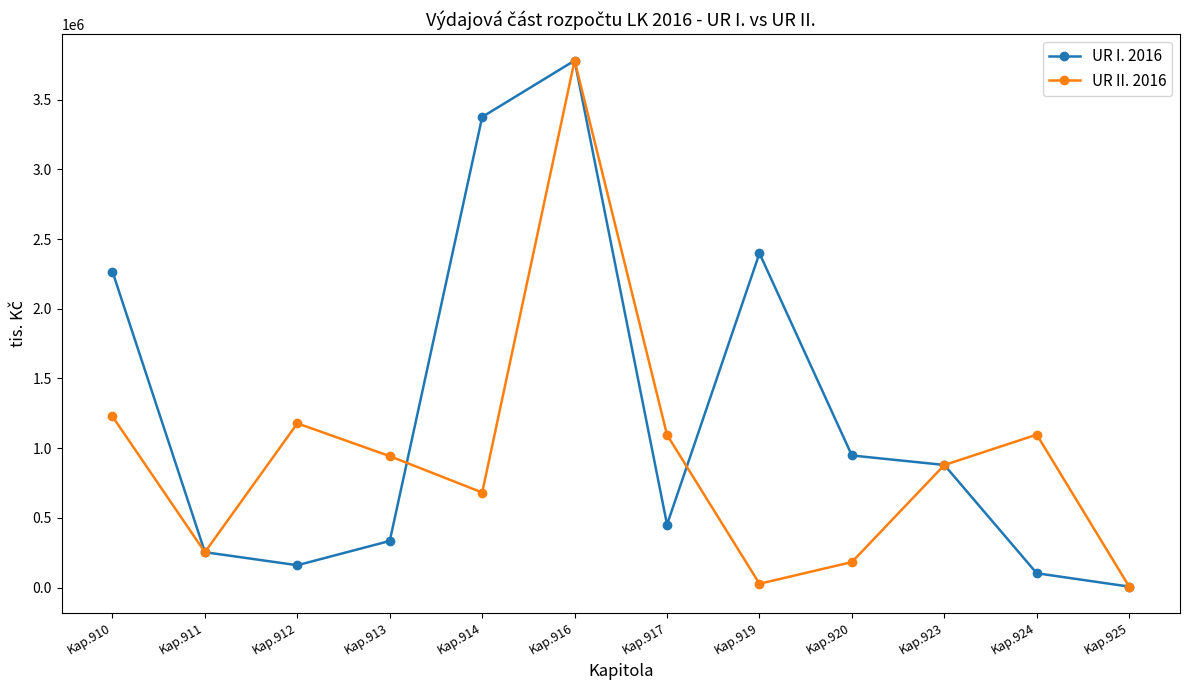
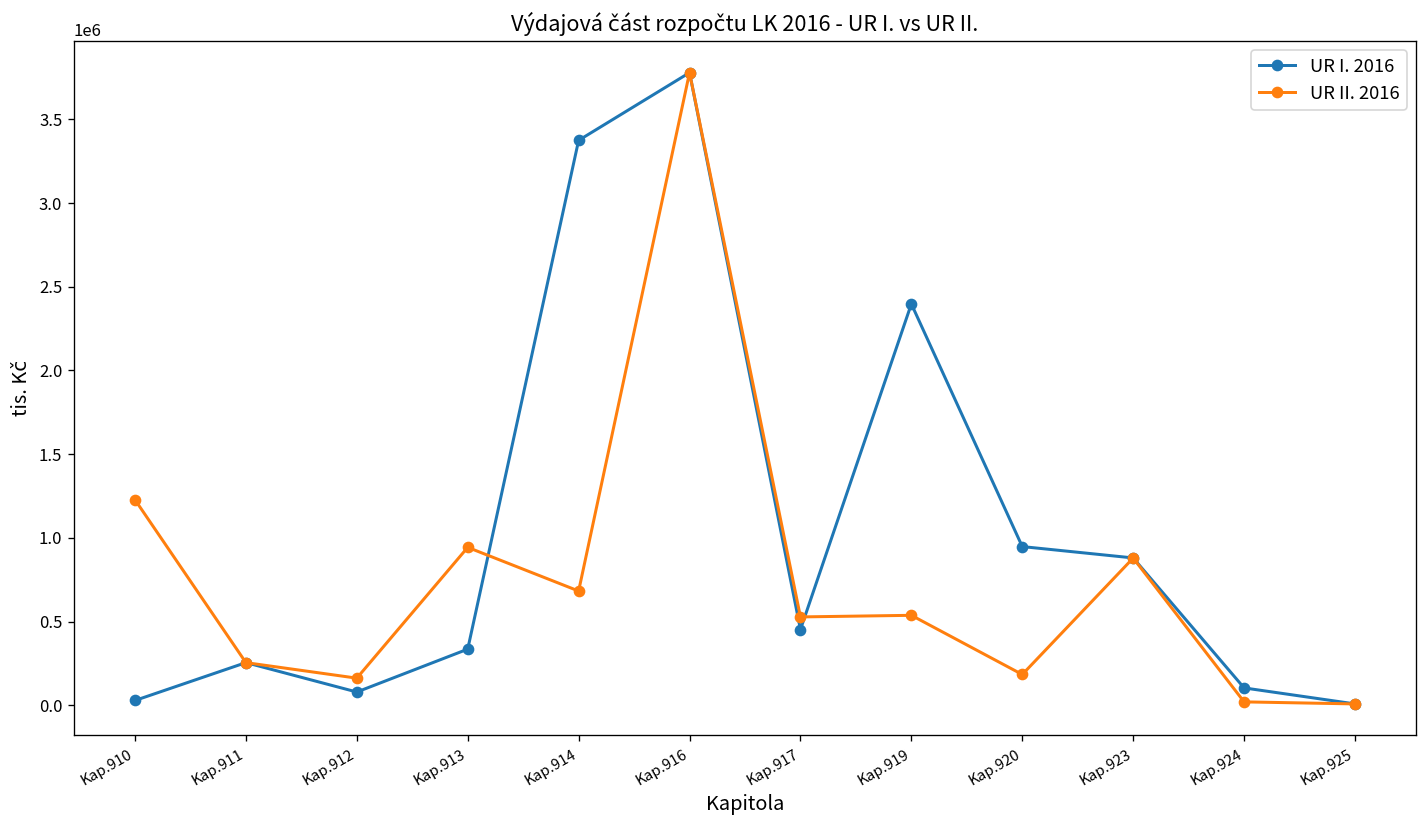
  {
    "UR I. 2016": {
-     "Kap.910": 2270000,
-     "Kap.912": 160000,
+     "Kap.910": 30000,
+     "Kap.912": 80000,
      "Kap.913": 340000,
      "Kap.914": 3380000,
      "Kap.917": 450000,
      "Kap.919": 2400000,
      "Kap.920": 950000,
      "Kap.924": 100000
    },
    "UR II. 2016": {
      "Kap.910": 1230000,
-     "Kap.912": 1180000,
+     "Kap.912": 160000,
      "Kap.913": 940000,
      "Kap.914": 680000,
-     "Kap.917": 1100000,
-     "Kap.919": 30000,
+     "Kap.917": 530000,
+     "Kap.919": 540000,
      "Kap.920": 180000,
-     "Kap.924": 1100000
+     "Kap.924": 20000
    }
  }
